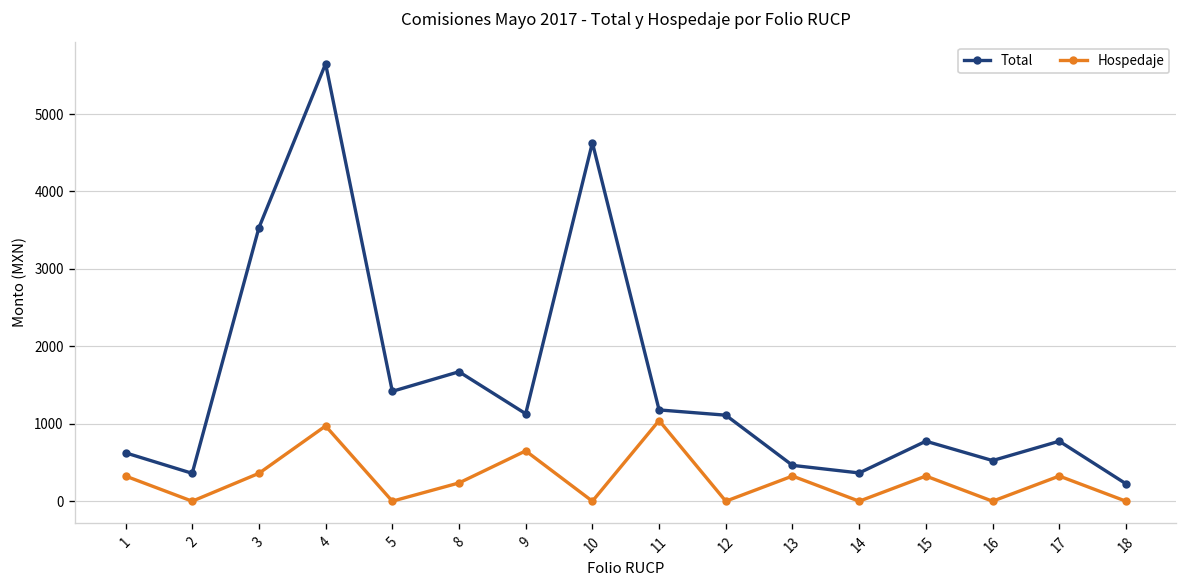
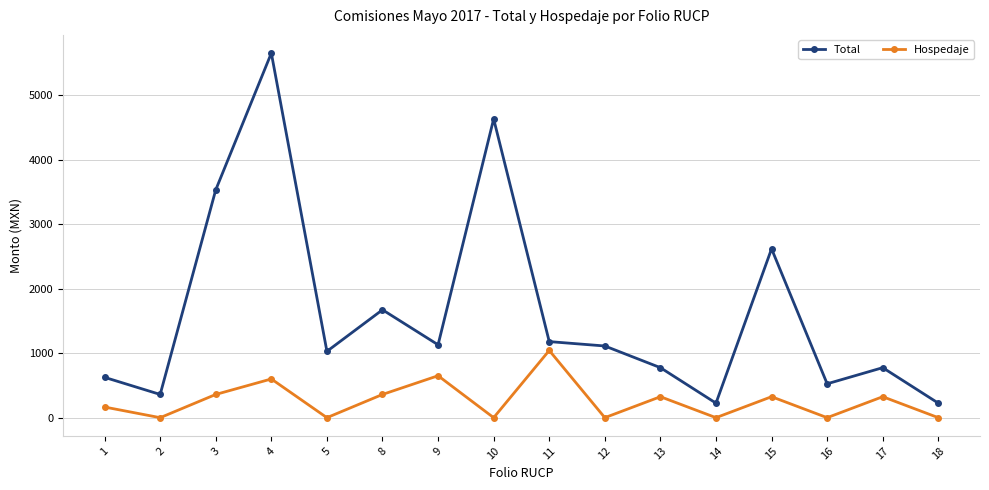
  {
    "Total": {
      "1": 600,
      "2": 400,
      "3": 3500,
      "4": 5700,
-     "5": 1400,
+     "5": 1000,
      "8": 1700,
      "9": 1100,
      "10": 4600,
      "11": 1200,
      "12": 1100,
-     "13": 500,
-     "14": 400,
-     "15": 800,
+     "13": 800,
+     "14": 200,
+     "15": 2600,
      "16": 500,
      "17": 800,
      "18": 200
    },
    "Hospedaje": {
-     "1": 300,
+     "1": 200,
      "2": 0,
      "3": 400,
-     "4": 1000,
+     "4": 600,
      "5": 0,
-     "8": 200,
+     "8": 400,
      "9": 700,
      "10": 0,
      "11": 1000,
      "12": 0,
      "13": 300,
      "14": 0,
      "15": 300,
      "16": 0,
      "17": 300,
      "18": 0
    }
  }
